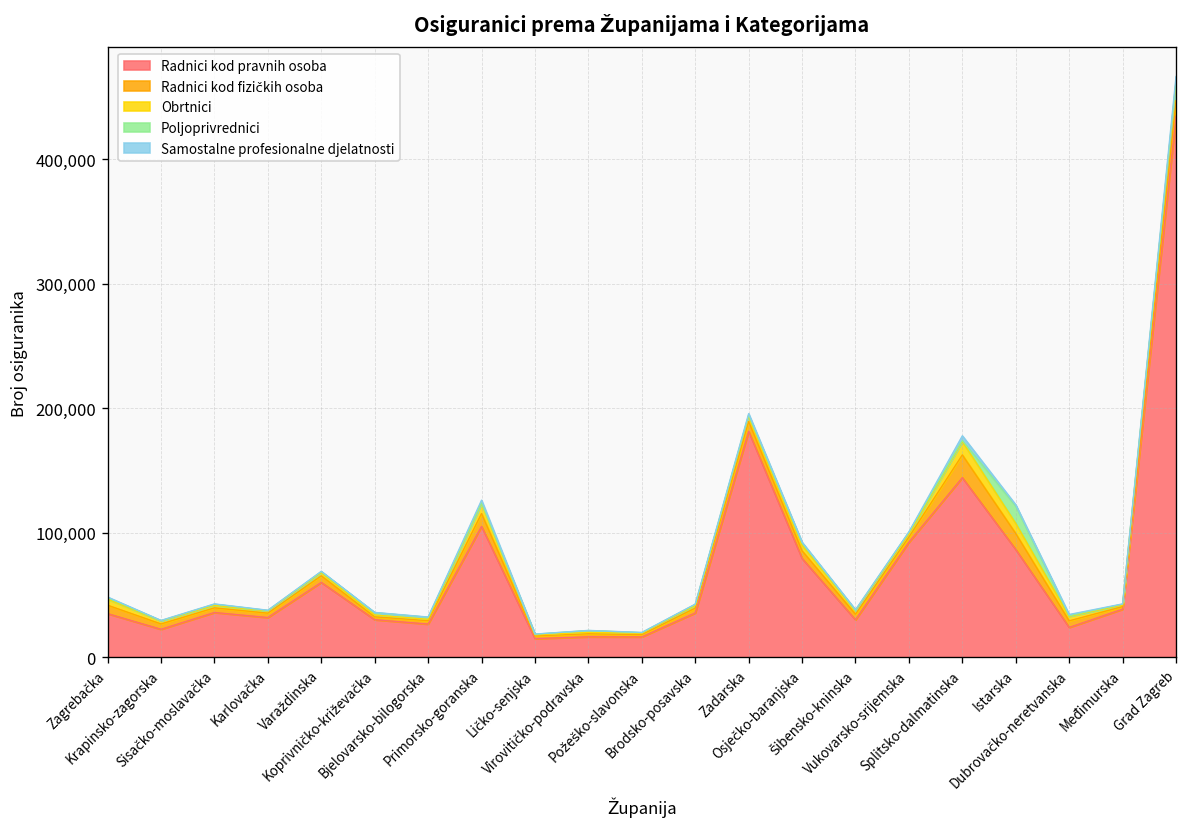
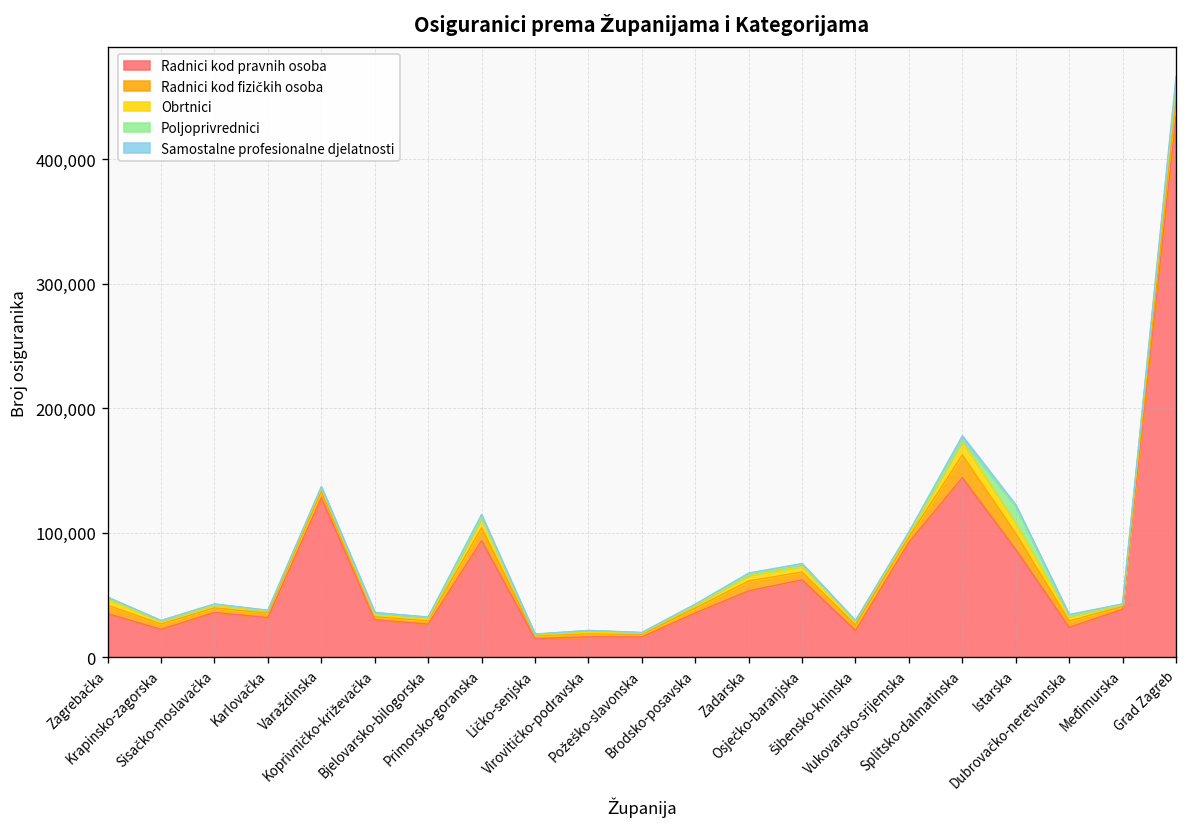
  {
    "Radnici kod pravnih osoba": {
      "Zagrebačka": "35,000",
      "Krapinsko-zagorska": "22,000",
      "Sisačko-moslavačka": "36,000",
      "Karlovačka": "32,000",
-     "Varaždinska": "60,000",
+     "Varaždinska": "128,000",
      "Bjelovarsko-bilogorska": "27,000",
-     "Primorsko-goranska": "105,000",
+     "Primorsko-goranska": "94,000",
      "Virovitičko-podravska": "16,000",
      "Brodsko-posavska": "35,000",
-     "Zadarska": "181,000",
-     "Osječko-baranjska": "79,000",
-     "Šibensko-kninska": "30,000",
+     "Zadarska": "53,000",
+     "Osječko-baranjska": "62,000",
+     "Šibensko-kninska": "21,000",
      "Vukovarsko-srijemska": "92,000",
      "Splitsko-dalmatinska": "144,000",
      "Istarska": "86,000",
      "Dubrovačko-neretvanska": "24,000",
      "Grad Zagreb": "435,000"
    },
    "Samostalne profesionalne djelatnosti": {
      "Splitsko-dalmatinska": "4,000",
      "Grad Zagreb": "4,000"
    }
  }
